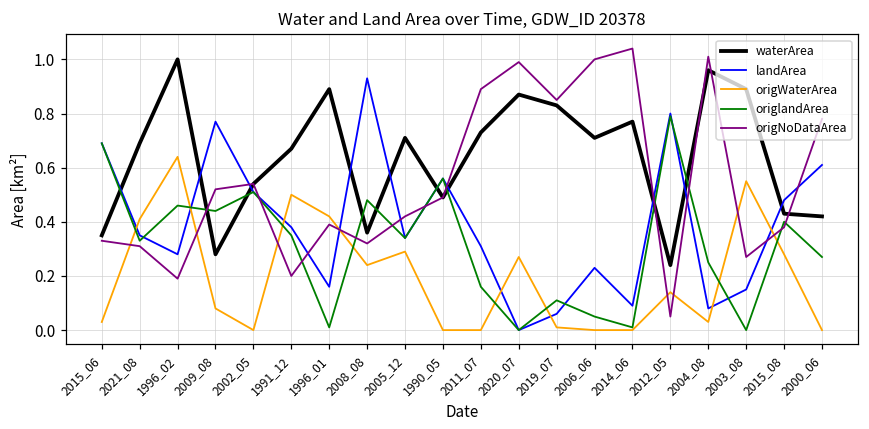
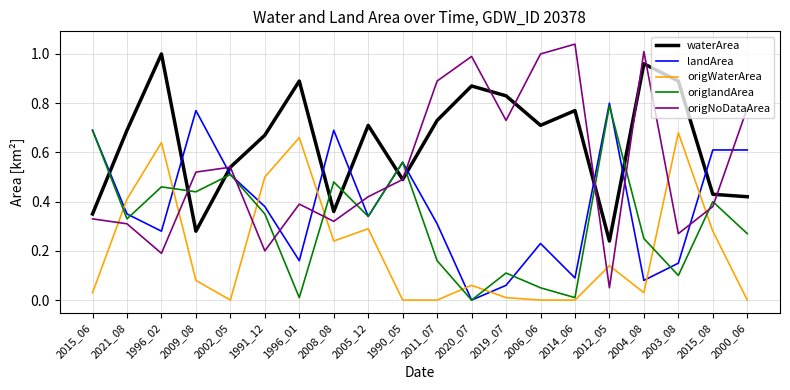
  {
    "waterArea": {
      "2015_06": 0.35,
      "2021_08": 0.69,
      "1996_02": 1.00,
      "2009_08": 0.28,
      "1991_12": 0.67,
      "1996_01": 0.89,
      "2008_08": 0.36,
      "2005_12": 0.71,
      "2011_07": 0.73,
      "2020_07": 0.87,
      "2019_07": 0.83,
      "2006_06": 0.71,
      "2014_06": 0.77,
      "2012_05": 0.24,
      "2004_08": 0.96,
      "2015_08": 0.43,
      "2000_06": 0.42
    },
    "landArea": {
      "2021_08": 0.35,
      "1996_02": 0.28,
      "2009_08": 0.77,
      "1991_12": 0.38,
      "1996_01": 0.16,
-     "2008_08": 0.93,
+     "2008_08": 0.69,
      "2011_07": 0.31,
      "2019_07": 0.06,
      "2006_06": 0.23,
      "2014_06": 0.09,
      "2004_08": 0.08,
      "2003_08": 0.15,
-     "2015_08": 0.48,
+     "2015_08": 0.61,
      "2000_06": 0.61
    },
    "origWaterArea": {
      "2015_06": 0.03,
      "2021_08": 0.41,
      "1996_02": 0.64,
      "2009_08": 0.08,
      "2002_05": 0.00,
      "1991_12": 0.50,
-     "1996_01": 0.42,
+     "1996_01": 0.66,
      "2008_08": 0.24,
      "2005_12": 0.29,
      "1990_05": 0.00,
      "2011_07": 0.00,
-     "2020_07": 0.27,
+     "2020_07": 0.06,
      "2019_07": 0.01,
      "2006_06": 0.00,
      "2012_05": 0.14,
      "2004_08": 0.03,
-     "2003_08": 0.55,
+     "2003_08": 0.68,
      "2015_08": 0.28,
      "2000_06": 0.00
    },
    "origlandArea": {
      "2021_08": 0.33,
      "1996_02": 0.46,
      "2009_08": 0.44,
      "1991_12": 0.35,
      "1996_01": 0.0,
      "2008_08": 0.48,
      "2011_07": 0.16,
      "2019_07": 0.1,
      "2006_06": 0.05,
      "2004_08": 0.25,
-     "2003_08": 0.0,
+     "2003_08": 0.1,
      "2015_08": 0.4,
      "2000_06": 0.27
    },
    "origNoDataArea": {
      "2015_06": 0.33,
      "2021_08": 0.31,
      "1996_02": 0.19,
      "2009_08": 0.52,
      "1991_12": 0.20,
      "1996_01": 0.39,
      "2008_08": 0.32,
      "2005_12": 0.42,
      "2011_07": 0.89,
      "2020_07": 0.99,
-     "2019_07": 0.85,
+     "2019_07": 0.73,
      "2006_06": 1.00,
      "2014_06": 1.04,
      "2012_05": 0.05,
      "2004_08": 1.01,
      "2003_08": 0.27,
      "2015_08": 0.38
    }
  }
